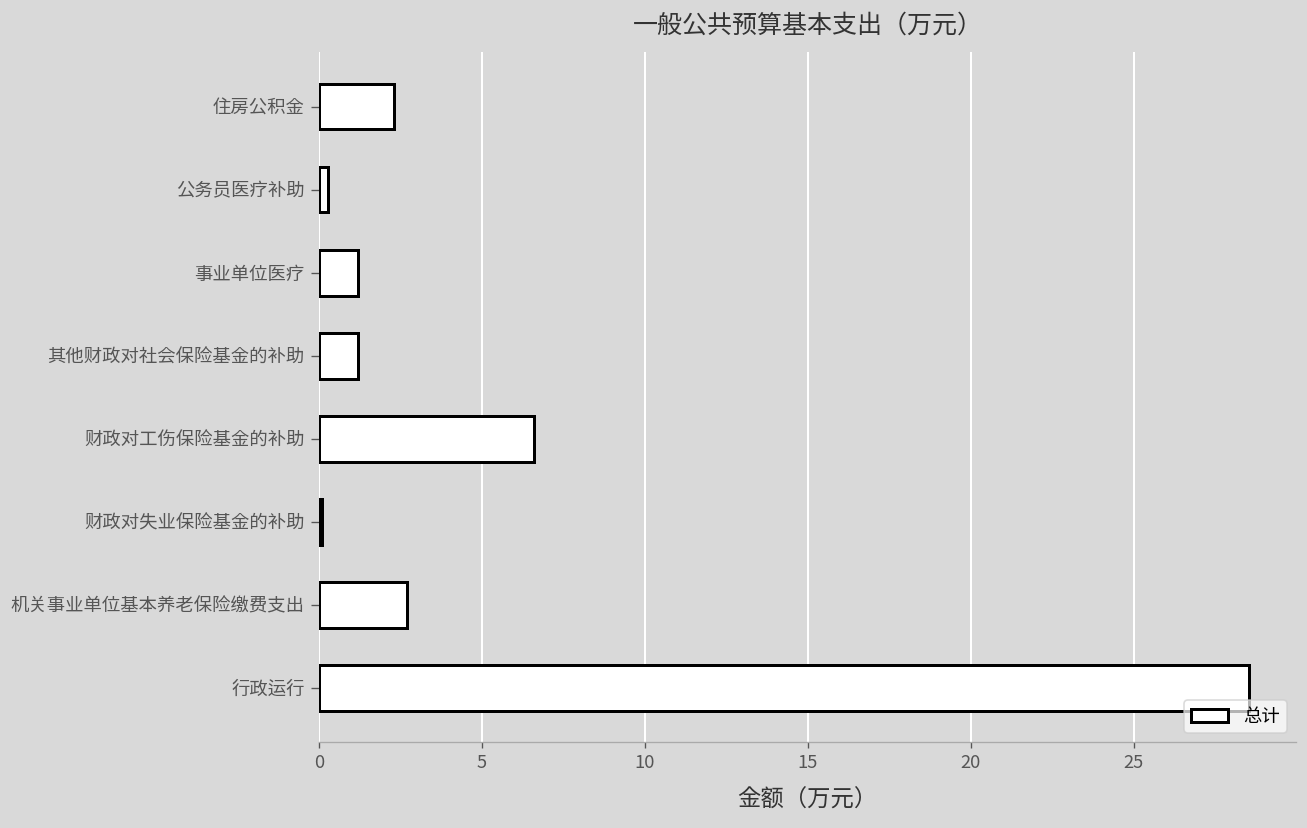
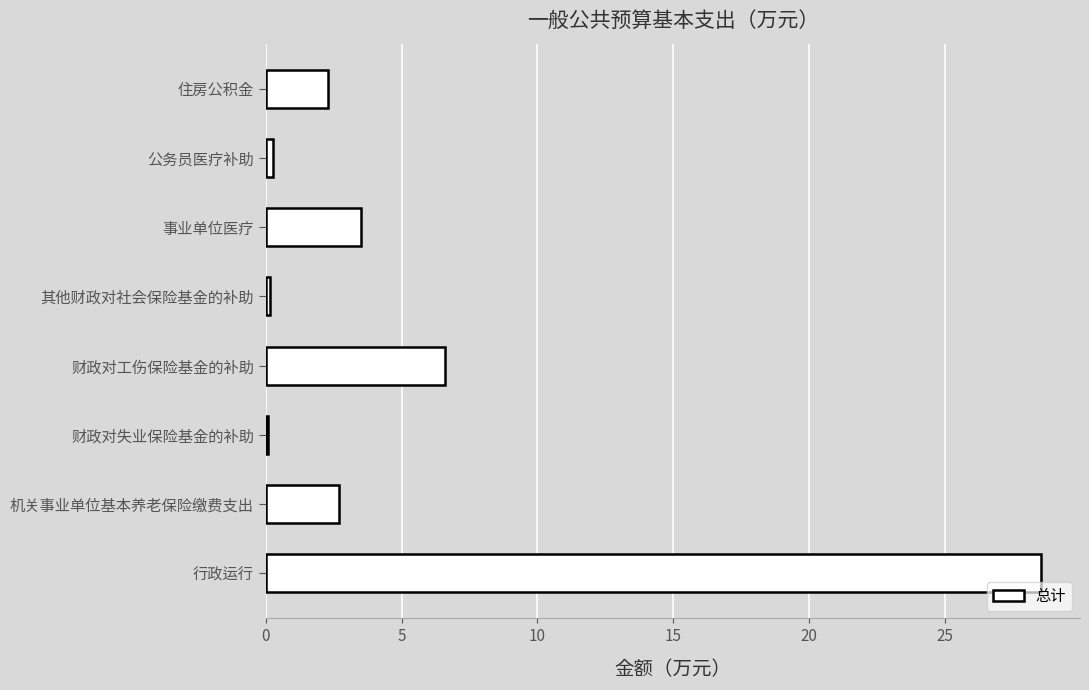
  {
    "住房公积金": 2.3,
    "公务员医疗补助": 0.3,
-   "事业单位医疗": 1.2,
-   "其他财政对社会保险基金的补助": 1.2,
+   "事业单位医疗": 3.5,
+   "其他财政对社会保险基金的补助": 0.2,
    "财政对工伤保险基金的补助": 6.6,
    "机关事业单位基本养老保险缴费支出": 2.7,
    "行政运行": 28.5
  }
